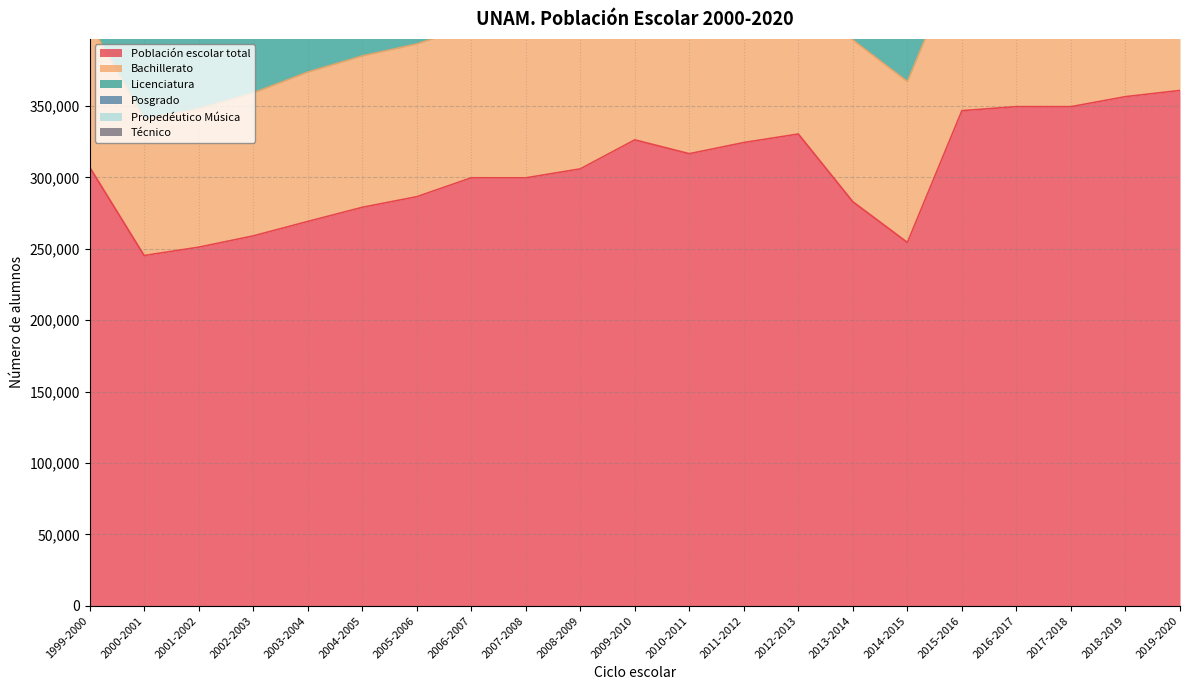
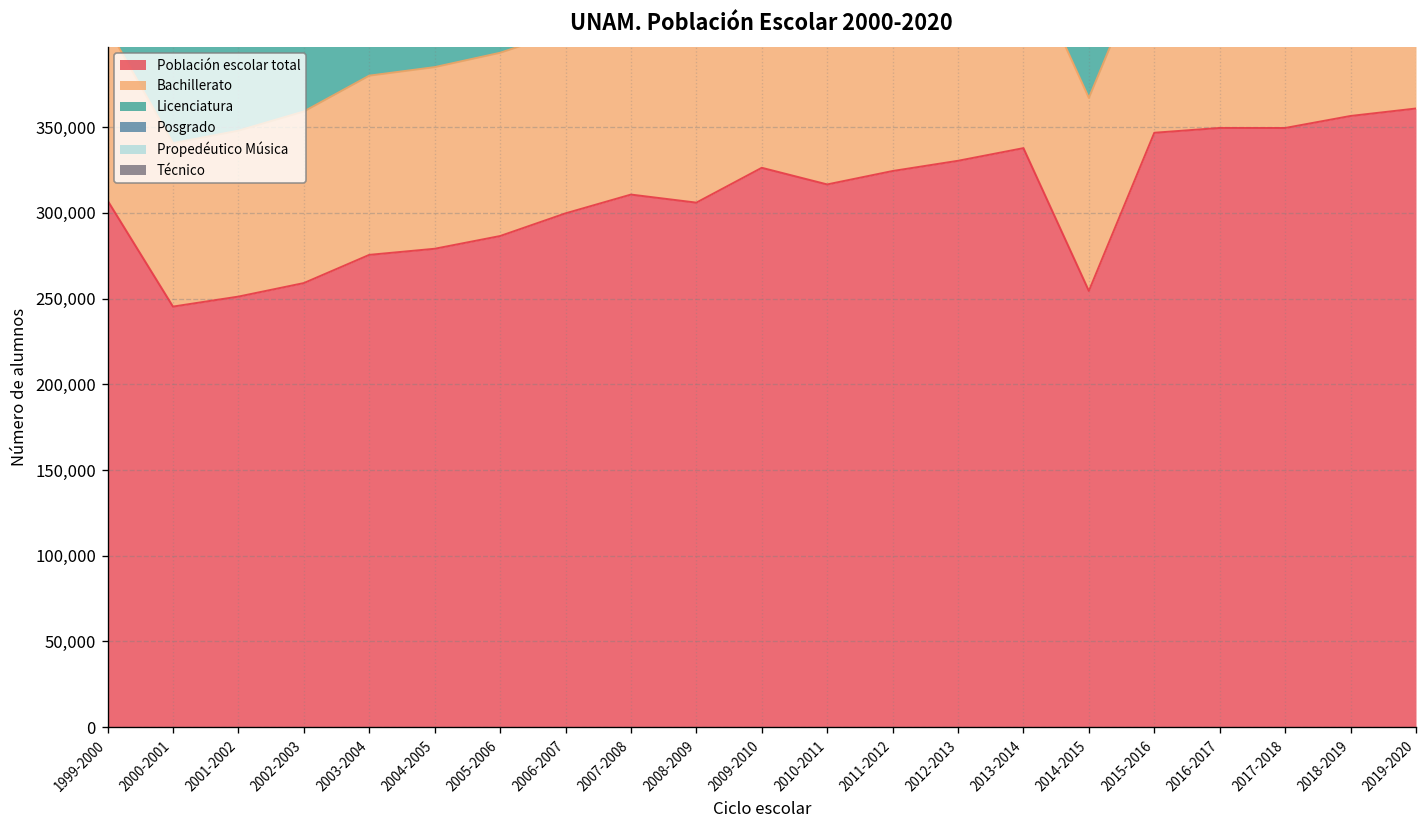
  {
    "Población escolar total": {
      "1999-2000": "307,000",
      "2000-2001": "245,000",
      "2001-2002": "251,000",
      "2002-2003": "259,000",
-     "2003-2004": "269,000",
+     "2003-2004": "275,000",
      "2004-2005": "279,000",
      "2005-2006": "286,000",
      "2006-2007": "300,000",
-     "2007-2008": "300,000",
+     "2007-2008": "311,000",
      "2008-2009": "306,000",
      "2009-2010": "326,000",
      "2010-2011": "317,000",
      "2011-2012": "324,000",
      "2012-2013": "330,000",
-     "2013-2014": "283,000",
+     "2013-2014": "338,000",
      "2014-2015": "254,000",
      "2015-2016": "347,000",
      "2016-2017": "350,000",
      "2017-2018": "350,000",
      "2018-2019": "357,000",
      "2019-2020": "361,000"
    },
    "Bachillerato": {
      "2003-2004": "105,000",
      "2004-2005": "106,000",
      "2005-2006": "107,000",
      "2014-2015": "113,000"
    }
  }
